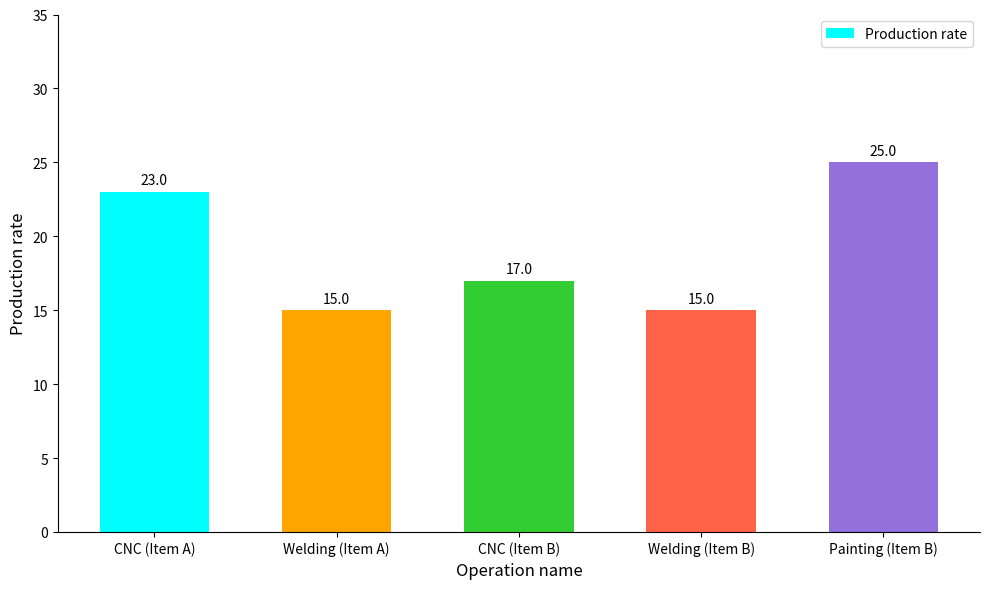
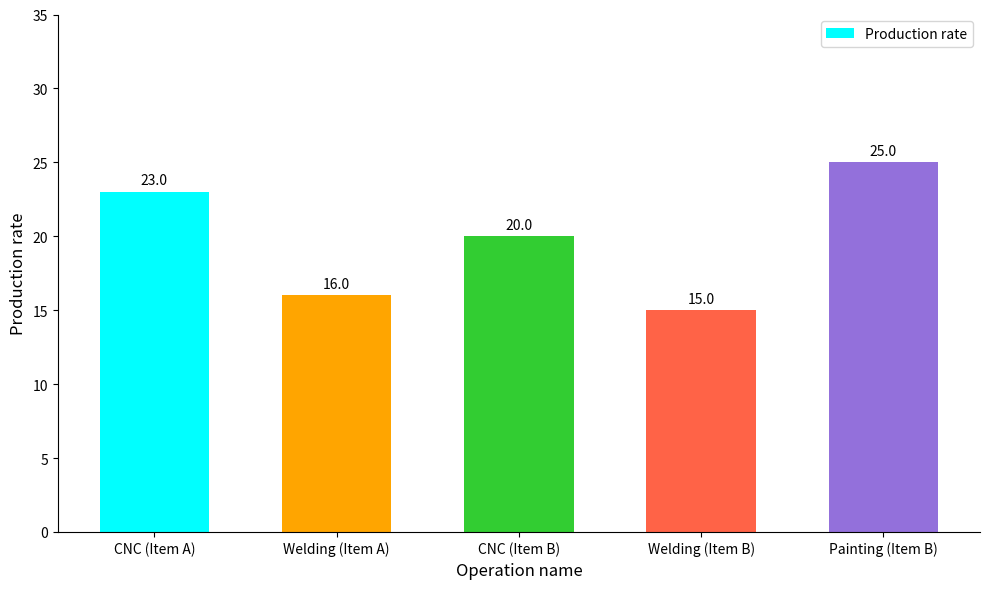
  {
    "CNC (Item A)": 23.0,
-   "Welding (Item A)": 15.0,
-   "CNC (Item B)": 17.0,
+   "Welding (Item A)": 16.0,
+   "CNC (Item B)": 20.0,
    "Welding (Item B)": 15.0,
    "Painting (Item B)": 25.0
  }
